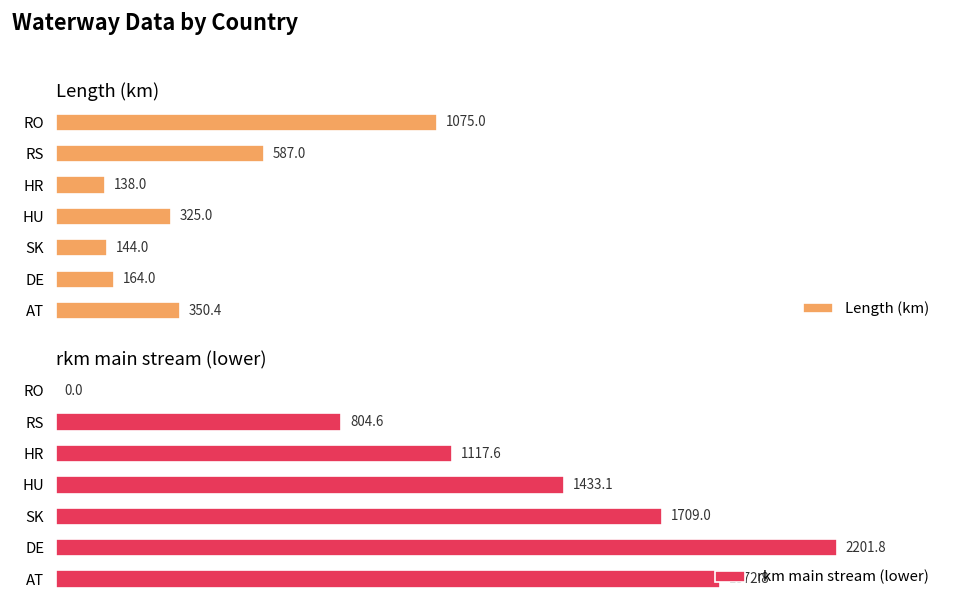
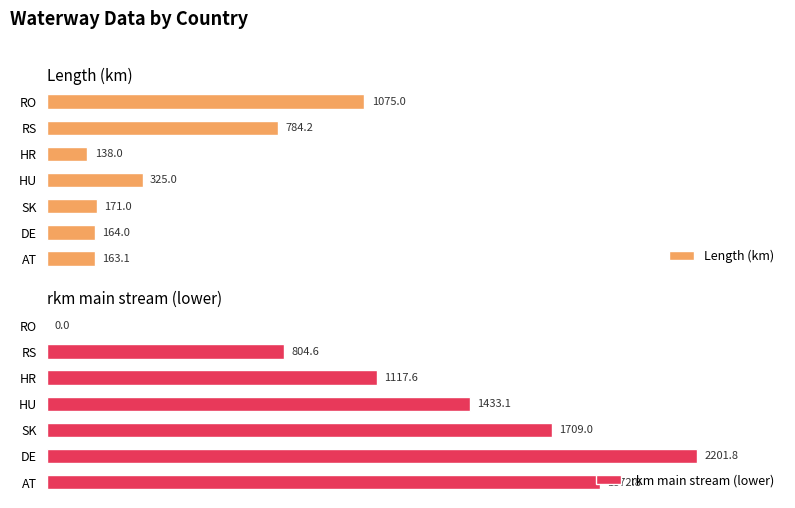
  {
    "Length (km)": {
-     "RS": 587.0,
-     "SK": 144.0,
-     "AT": 350.4
+     "RS": 784.2,
+     "SK": 171.0,
+     "AT": 163.1
    },
    "rkm main stream (lower)": {
      "RO": 0.0
    }
  }
